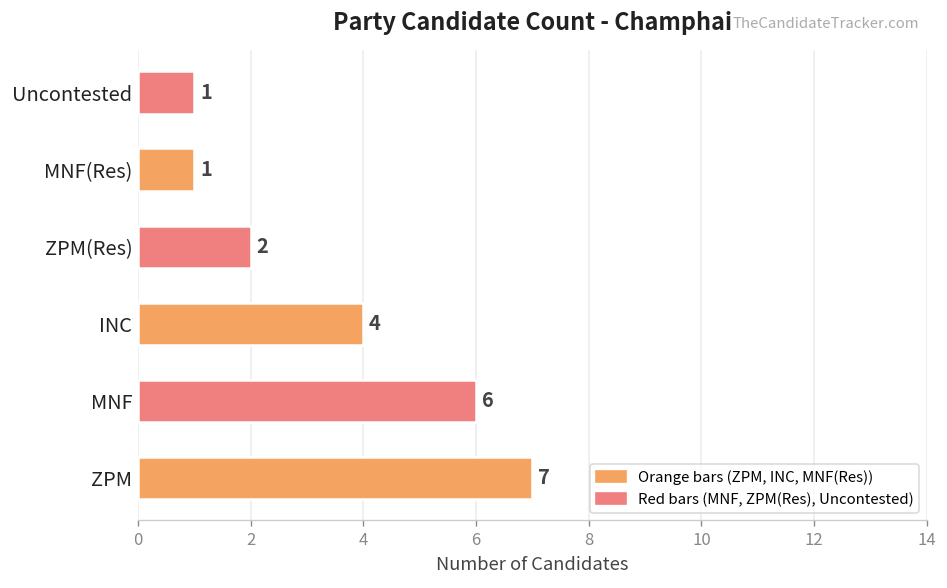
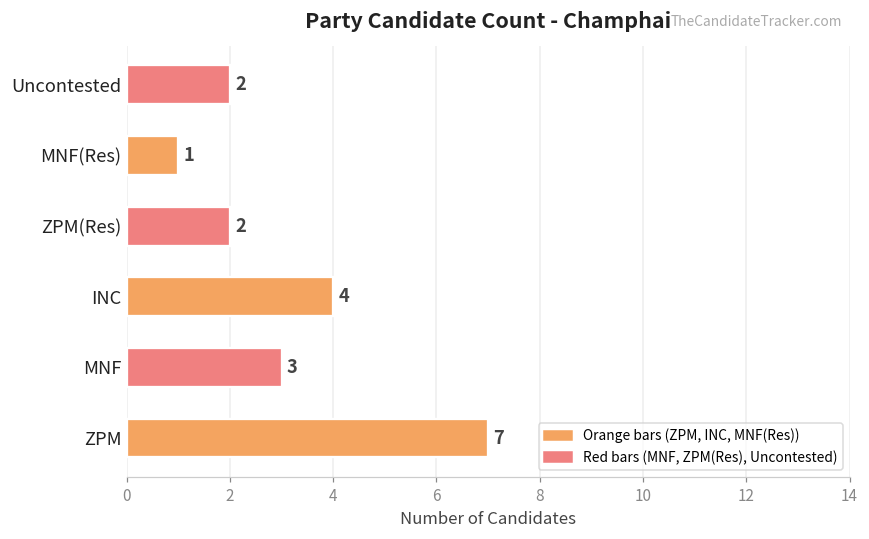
  {
-   "Uncontested": 1,
+   "Uncontested": 2,
    "MNF(Res)": 1,
    "ZPM(Res)": 2,
    "INC": 4,
-   "MNF": 6,
+   "MNF": 3,
    "ZPM": 7
  }
